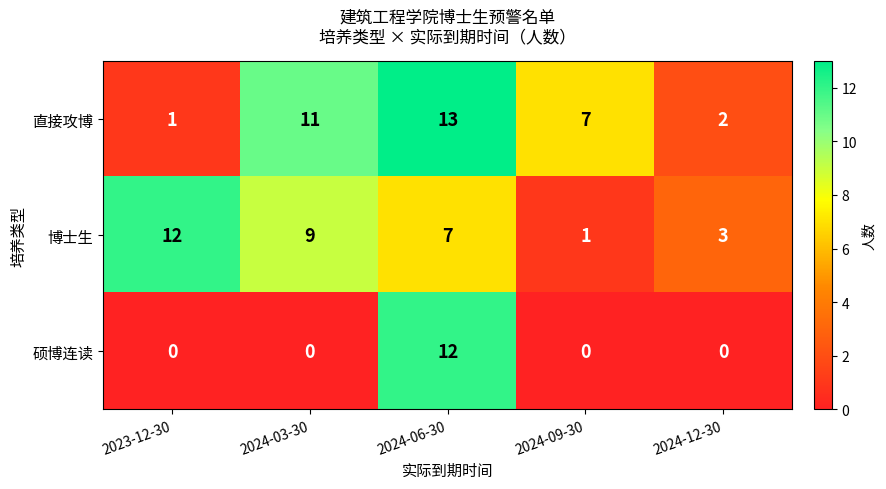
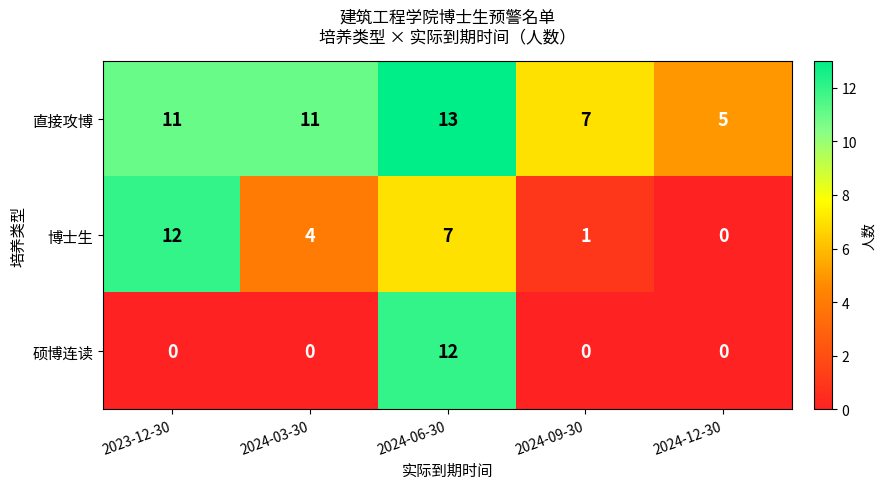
  {
    "直接攻博": {
-     "2023-12-30": 1,
+     "2023-12-30": 11,
      "2024-03-30": 11,
      "2024-06-30": 13,
      "2024-09-30": 7,
-     "2024-12-30": 2
+     "2024-12-30": 5
    },
    "博士生": {
      "2023-12-30": 12,
-     "2024-03-30": 9,
+     "2024-03-30": 4,
      "2024-06-30": 7,
      "2024-09-30": 1,
-     "2024-12-30": 3
+     "2024-12-30": 0
    },
    "硕博连读": {
      "2023-12-30": 0,
      "2024-03-30": 0,
      "2024-06-30": 12,
      "2024-09-30": 0,
      "2024-12-30": 0
    }
  }
